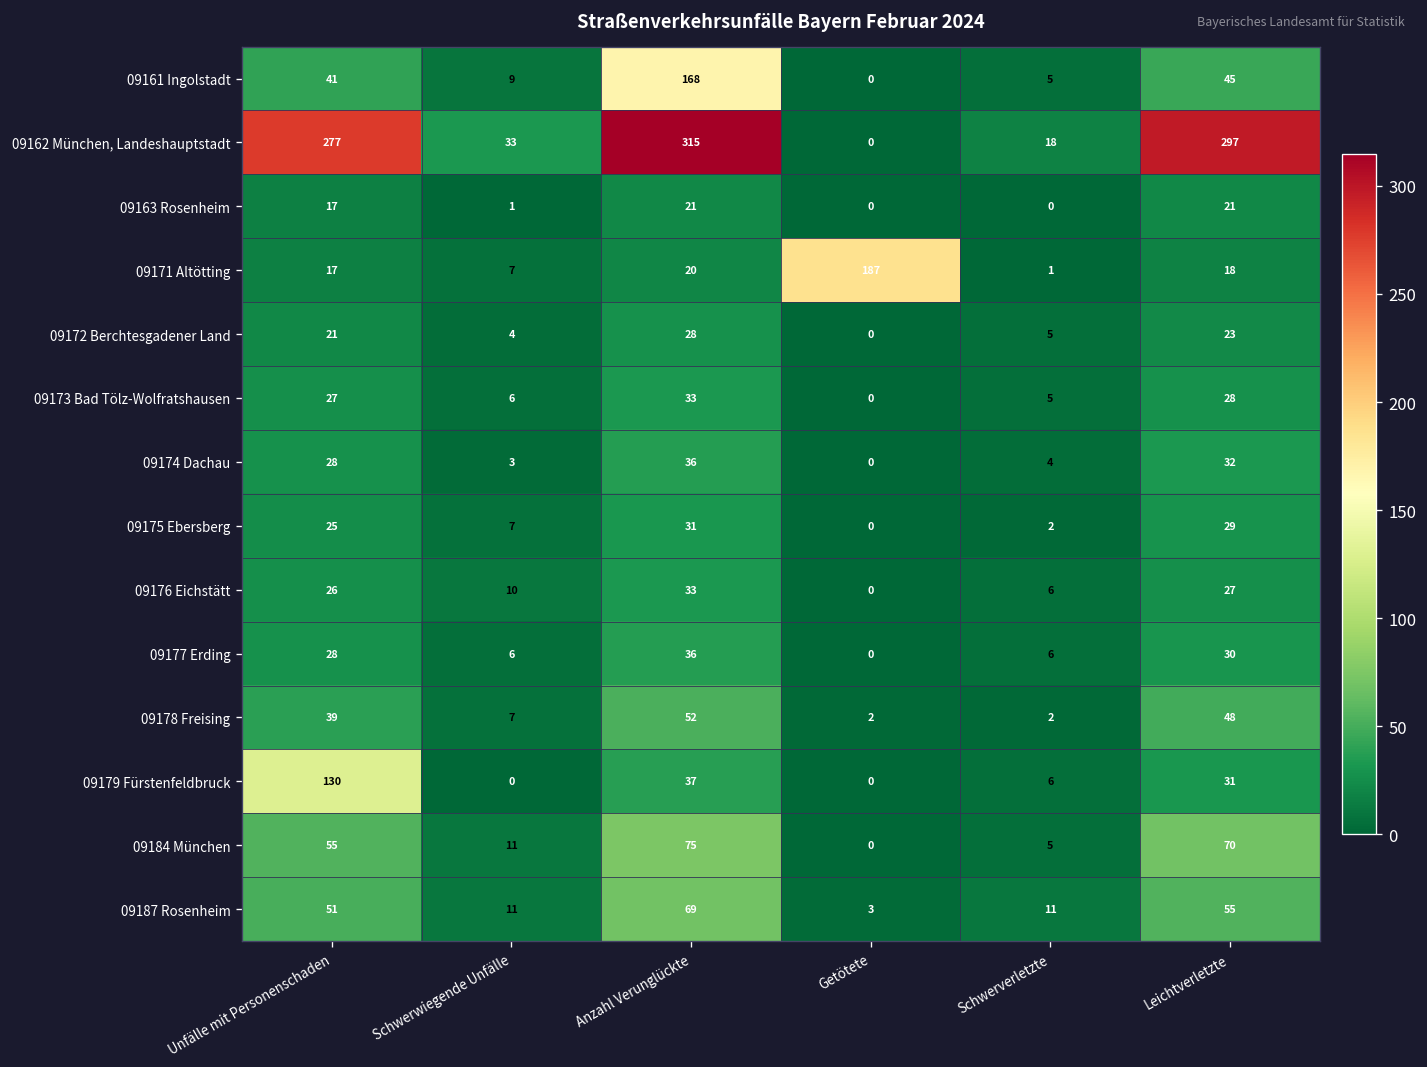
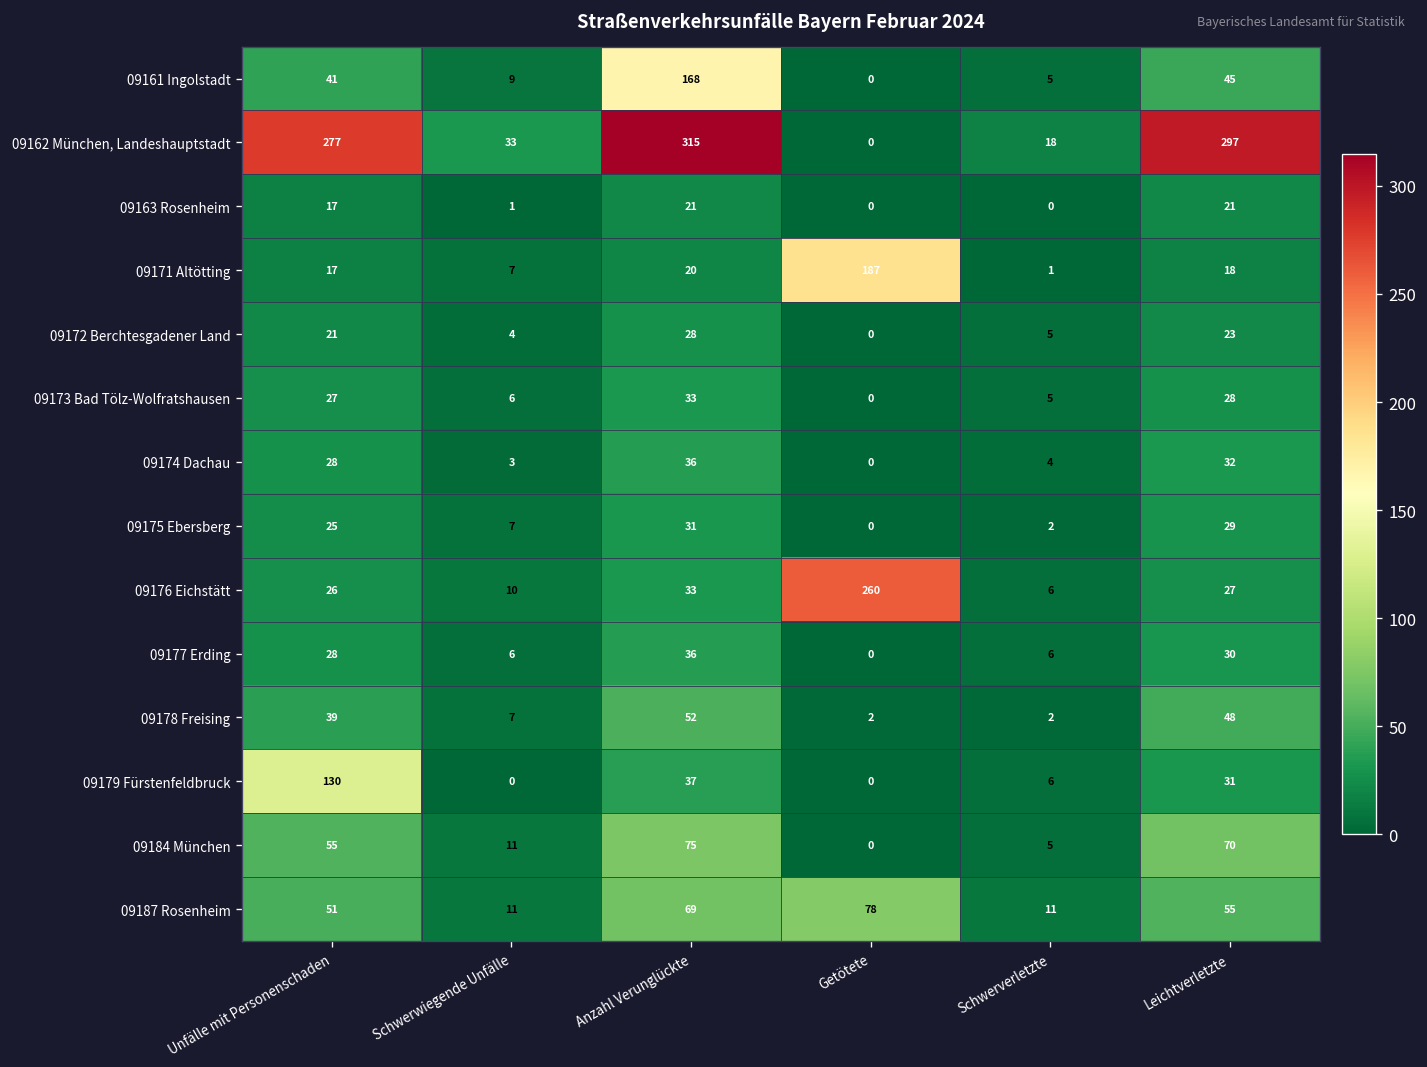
  {
    "09161 Ingolstadt": {
      "Unfälle mit Personenschaden": 41,
      "Schwerwiegende Unfälle": 9,
      "Anzahl Verunglückte": 168,
      "Getötete": 0,
      "Schwerverletzte": 5,
      "Leichtverletzte": 45
    },
    "09162 München, Landeshauptstadt": {
      "Unfälle mit Personenschaden": 277,
      "Schwerwiegende Unfälle": 33,
      "Anzahl Verunglückte": 315,
      "Getötete": 0,
      "Schwerverletzte": 18,
      "Leichtverletzte": 297
    },
    "09163 Rosenheim": {
      "Unfälle mit Personenschaden": 17,
      "Schwerwiegende Unfälle": 1,
      "Anzahl Verunglückte": 21,
      "Getötete": 0,
      "Schwerverletzte": 0,
      "Leichtverletzte": 21
    },
    "09171 Altötting": {
      "Unfälle mit Personenschaden": 17,
      "Schwerwiegende Unfälle": 7,
      "Anzahl Verunglückte": 20,
      "Getötete": 187,
      "Schwerverletzte": 1,
      "Leichtverletzte": 18
    },
    "09172 Berchtesgadener Land": {
      "Unfälle mit Personenschaden": 21,
      "Schwerwiegende Unfälle": 4,
      "Anzahl Verunglückte": 28,
      "Getötete": 0,
      "Schwerverletzte": 5,
      "Leichtverletzte": 23
    },
    "09173 Bad Tölz-Wolfratshausen": {
      "Unfälle mit Personenschaden": 27,
      "Schwerwiegende Unfälle": 6,
      "Anzahl Verunglückte": 33,
      "Getötete": 0,
      "Schwerverletzte": 5,
      "Leichtverletzte": 28
    },
    "09174 Dachau": {
      "Unfälle mit Personenschaden": 28,
      "Schwerwiegende Unfälle": 3,
      "Anzahl Verunglückte": 36,
      "Getötete": 0,
      "Schwerverletzte": 4,
      "Leichtverletzte": 32
    },
    "09175 Ebersberg": {
      "Unfälle mit Personenschaden": 25,
      "Schwerwiegende Unfälle": 7,
      "Anzahl Verunglückte": 31,
      "Getötete": 0,
      "Schwerverletzte": 2,
      "Leichtverletzte": 29
    },
    "09176 Eichstätt": {
      "Unfälle mit Personenschaden": 26,
      "Schwerwiegende Unfälle": 10,
      "Anzahl Verunglückte": 33,
-     "Getötete": 0,
+     "Getötete": 260,
      "Schwerverletzte": 6,
      "Leichtverletzte": 27
    },
    "09177 Erding": {
      "Unfälle mit Personenschaden": 28,
      "Schwerwiegende Unfälle": 6,
      "Anzahl Verunglückte": 36,
      "Getötete": 0,
      "Schwerverletzte": 6,
      "Leichtverletzte": 30
    },
    "09178 Freising": {
      "Unfälle mit Personenschaden": 39,
      "Schwerwiegende Unfälle": 7,
      "Anzahl Verunglückte": 52,
      "Getötete": 2,
      "Schwerverletzte": 2,
      "Leichtverletzte": 48
    },
    "09179 Fürstenfeldbruck": {
      "Unfälle mit Personenschaden": 130,
      "Schwerwiegende Unfälle": 0,
      "Anzahl Verunglückte": 37,
      "Getötete": 0,
      "Schwerverletzte": 6,
      "Leichtverletzte": 31
    },
    "09184 München": {
      "Unfälle mit Personenschaden": 55,
      "Schwerwiegende Unfälle": 11,
      "Anzahl Verunglückte": 75,
      "Getötete": 0,
      "Schwerverletzte": 5,
      "Leichtverletzte": 70
    },
    "09187 Rosenheim": {
      "Unfälle mit Personenschaden": 51,
      "Schwerwiegende Unfälle": 11,
      "Anzahl Verunglückte": 69,
-     "Getötete": 3,
+     "Getötete": 78,
      "Schwerverletzte": 11,
      "Leichtverletzte": 55
    }
  }
